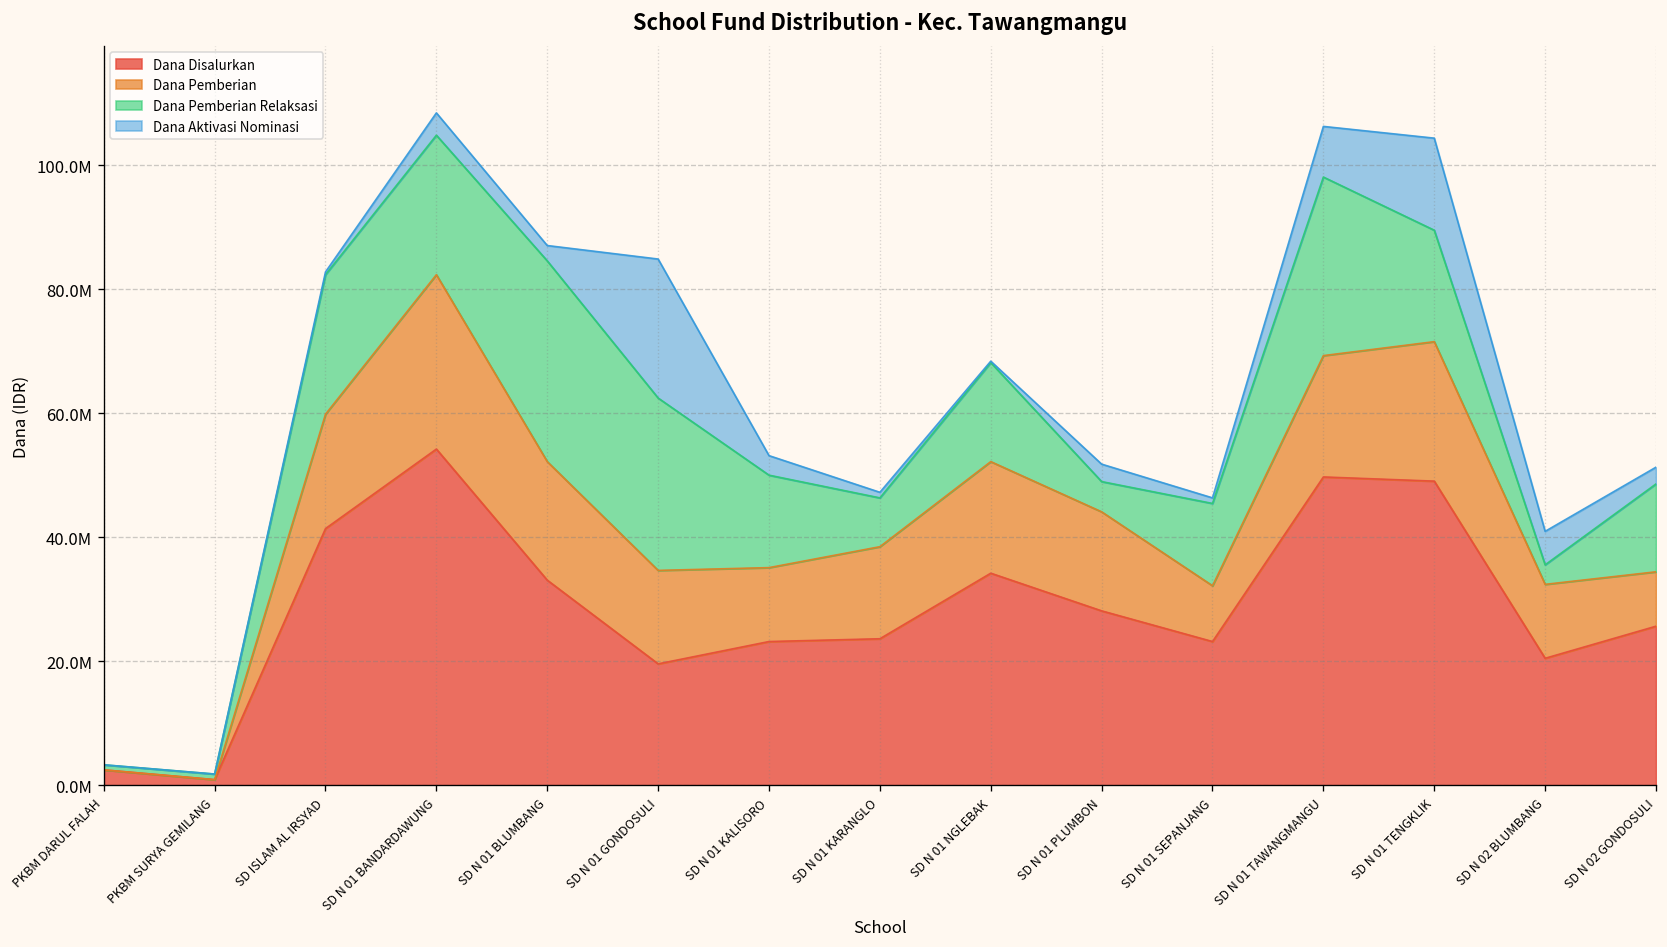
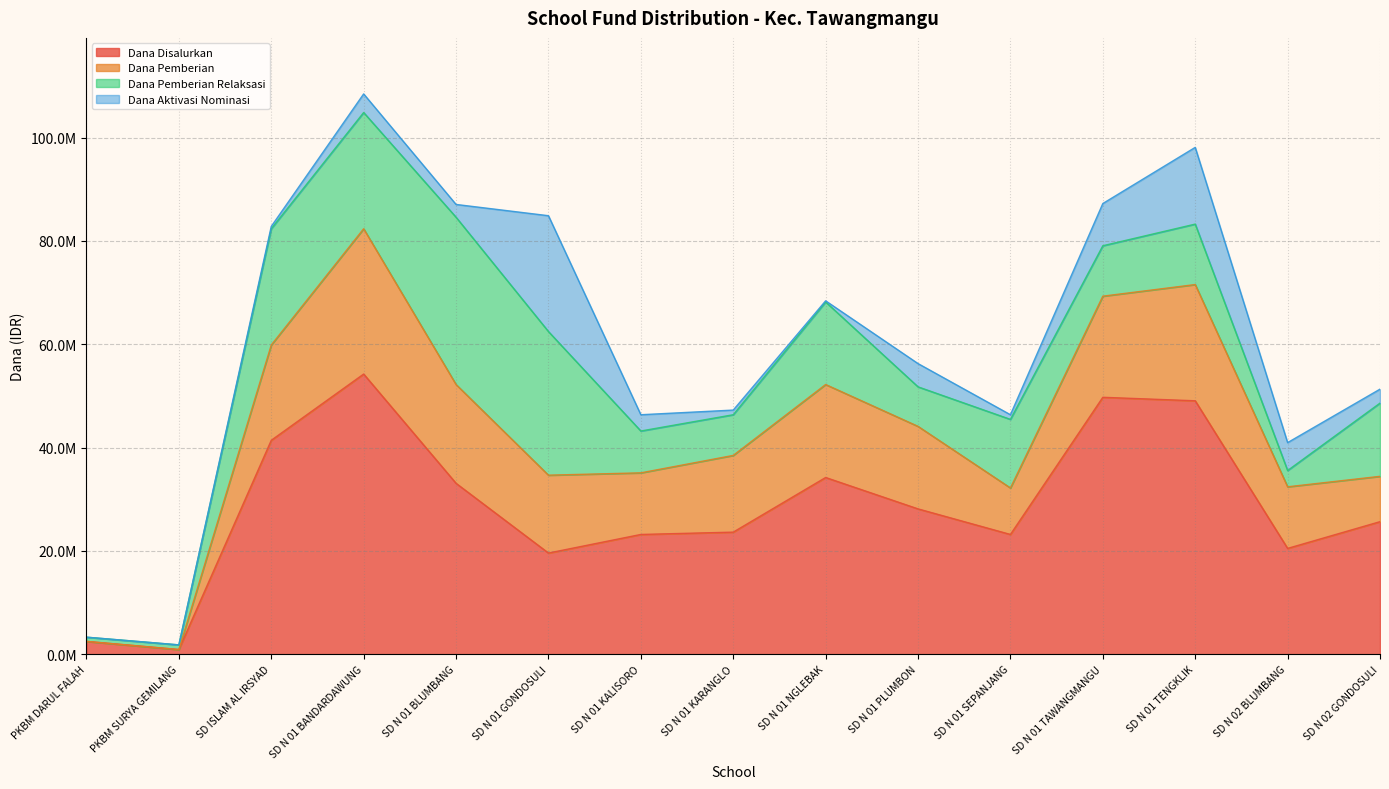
  {
    "Dana Pemberian Relaksasi": {
      "SD N 01 BANDARDAWUNG": 23000000,
      "SD N 01 BLUMBANG": 32000000,
      "SD N 01 GONDOSULI": 28000000,
-     "SD N 01 KALISORO": 15000000,
+     "SD N 01 KALISORO": 8000000,
      "SD N 01 KARANGLO": 8000000,
-     "SD N 01 PLUMBON": 5000000,
+     "SD N 01 PLUMBON": 8000000,
      "SD N 01 SEPANJANG": 13000000,
-     "SD N 01 TAWANGMANGU": 29000000,
-     "SD N 01 TENGKLIK": 18000000,
+     "SD N 01 TAWANGMANGU": 10000000,
+     "SD N 01 TENGKLIK": 12000000,
      "SD N 02 BLUMBANG": 3000000,
      "SD N 02 GONDOSULI": 14000000
    },
    "Dana Aktivasi Nominasi": {
      "SD N 01 BANDARDAWUNG": 4000000,
      "SD N 01 BLUMBANG": 2000000,
      "SD N 01 GONDOSULI": 22000000,
      "SD N 01 KALISORO": 3000000,
      "SD N 01 KARANGLO": 1000000,
-     "SD N 01 PLUMBON": 3000000,
+     "SD N 01 PLUMBON": 5000000,
      "SD N 01 SEPANJANG": 1000000,
      "SD N 01 TAWANGMANGU": 8000000,
      "SD N 01 TENGKLIK": 15000000,
      "SD N 02 BLUMBANG": 5000000,
      "SD N 02 GONDOSULI": 3000000
    }
  }
